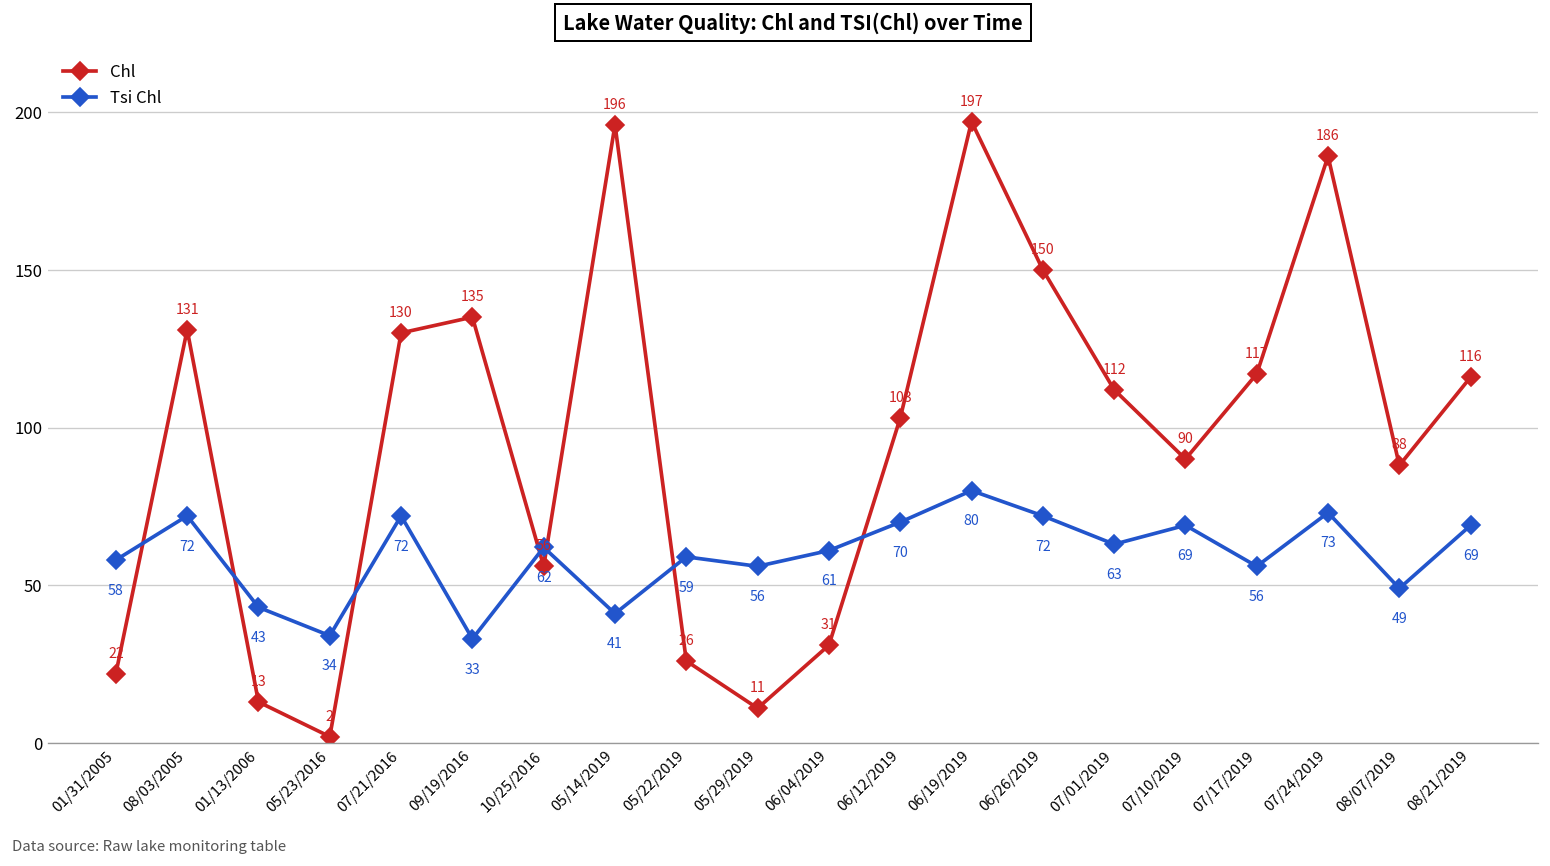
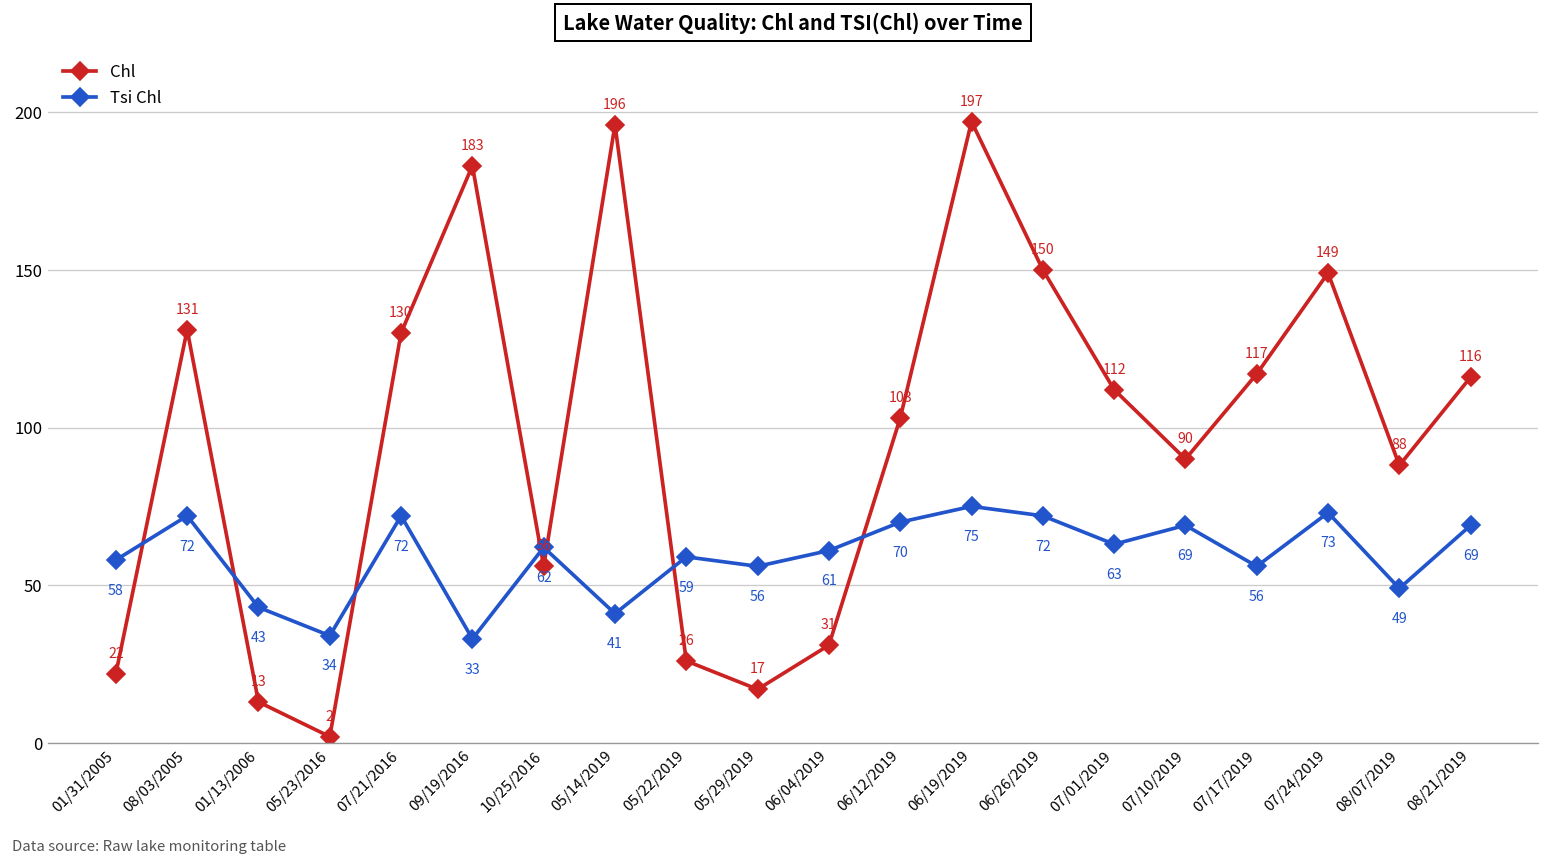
  {
    "Chl": {
      "01/31/2005": 22,
      "08/03/2005": 131,
      "01/13/2006": 13,
      "05/23/2016": 2,
      "07/21/2016": 130,
-     "09/19/2016": 135,
+     "09/19/2016": 183,
      "05/14/2019": 196,
      "05/22/2019": 26,
-     "05/29/2019": 11,
+     "05/29/2019": 17,
      "06/04/2019": 31,
      "06/12/2019": 103,
      "06/19/2019": 197,
      "06/26/2019": 150,
      "07/01/2019": 112,
      "07/10/2019": 90,
      "07/17/2019": 117,
-     "07/24/2019": 186,
+     "07/24/2019": 149,
      "08/07/2019": 88,
      "08/21/2019": 116
    },
    "Tsi Chl": {
      "01/31/2005": 58,
      "08/03/2005": 72,
      "01/13/2006": 43,
      "05/23/2016": 34,
      "07/21/2016": 72,
      "09/19/2016": 33,
      "10/25/2016": 62,
      "05/14/2019": 41,
      "05/22/2019": 59,
      "05/29/2019": 56,
      "06/04/2019": 61,
      "06/12/2019": 70,
-     "06/19/2019": 80,
+     "06/19/2019": 75,
      "06/26/2019": 72,
      "07/01/2019": 63,
      "07/10/2019": 69,
      "07/17/2019": 56,
      "07/24/2019": 73,
      "08/07/2019": 49,
      "08/21/2019": 69
    }
  }
